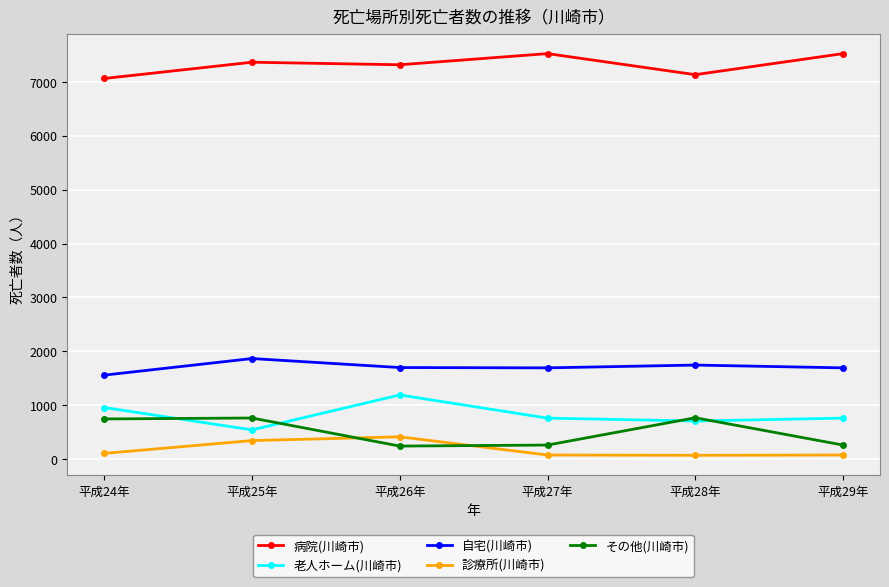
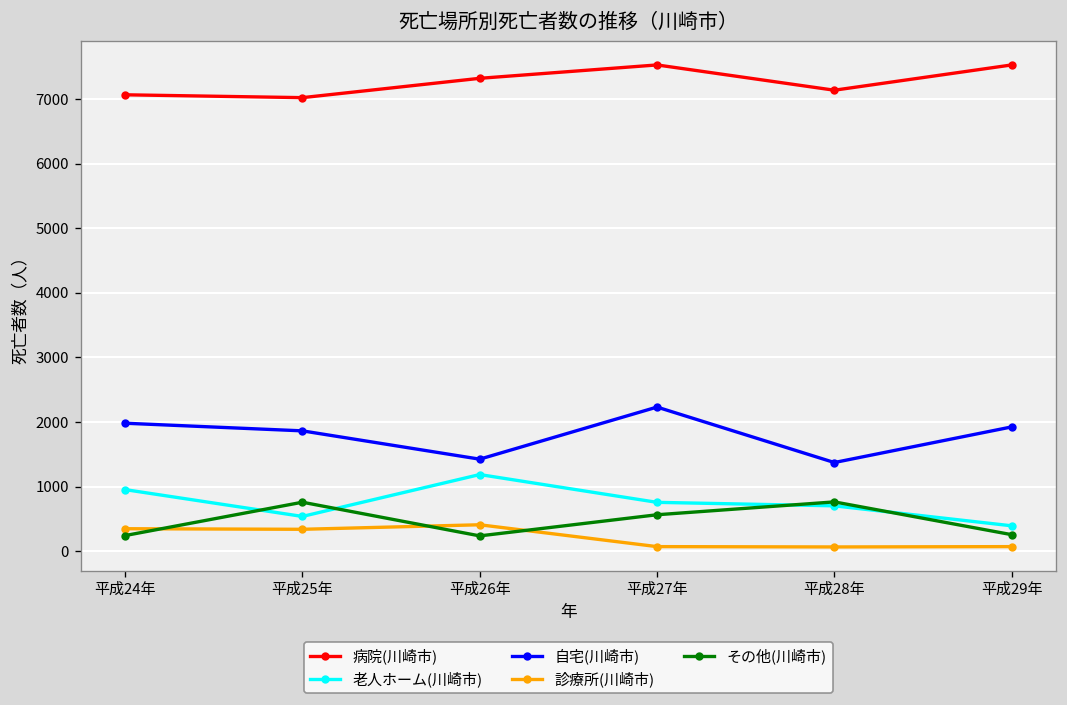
  {
    "病院(川崎市)": {
      "平成24年": 7100,
-     "平成25年": 7400,
+     "平成25年": 7000,
      "平成26年": 7300,
      "平成27年": 7500,
      "平成28年": 7100,
      "平成29年": 7500
    },
    "老人ホーム(川崎市)": {
      "平成24年": 1000,
      "平成25年": 500,
      "平成26年": 1200,
      "平成27年": 800,
      "平成28年": 700,
-     "平成29年": 800
+     "平成29年": 400
    },
    "自宅(川崎市)": {
-     "平成24年": 1600,
+     "平成24年": 2000,
      "平成25年": 1900,
-     "平成26年": 1700,
-     "平成27年": 1700,
-     "平成28年": 1700,
-     "平成29年": 1700
+     "平成26年": 1400,
+     "平成27年": 2200,
+     "平成28年": 1400,
+     "平成29年": 1900
    },
    "診療所(川崎市)": {
-     "平成24年": 100,
+     "平成24年": 400,
      "平成25年": 300,
      "平成26年": 400,
      "平成27年": 100,
      "平成28年": 100,
      "平成29年": 100
    },
    "その他(川崎市)": {
-     "平成24年": 700,
+     "平成24年": 200,
      "平成25年": 800,
      "平成26年": 200,
-     "平成27年": 300,
+     "平成27年": 600,
      "平成28年": 800,
      "平成29年": 300
    }
  }
